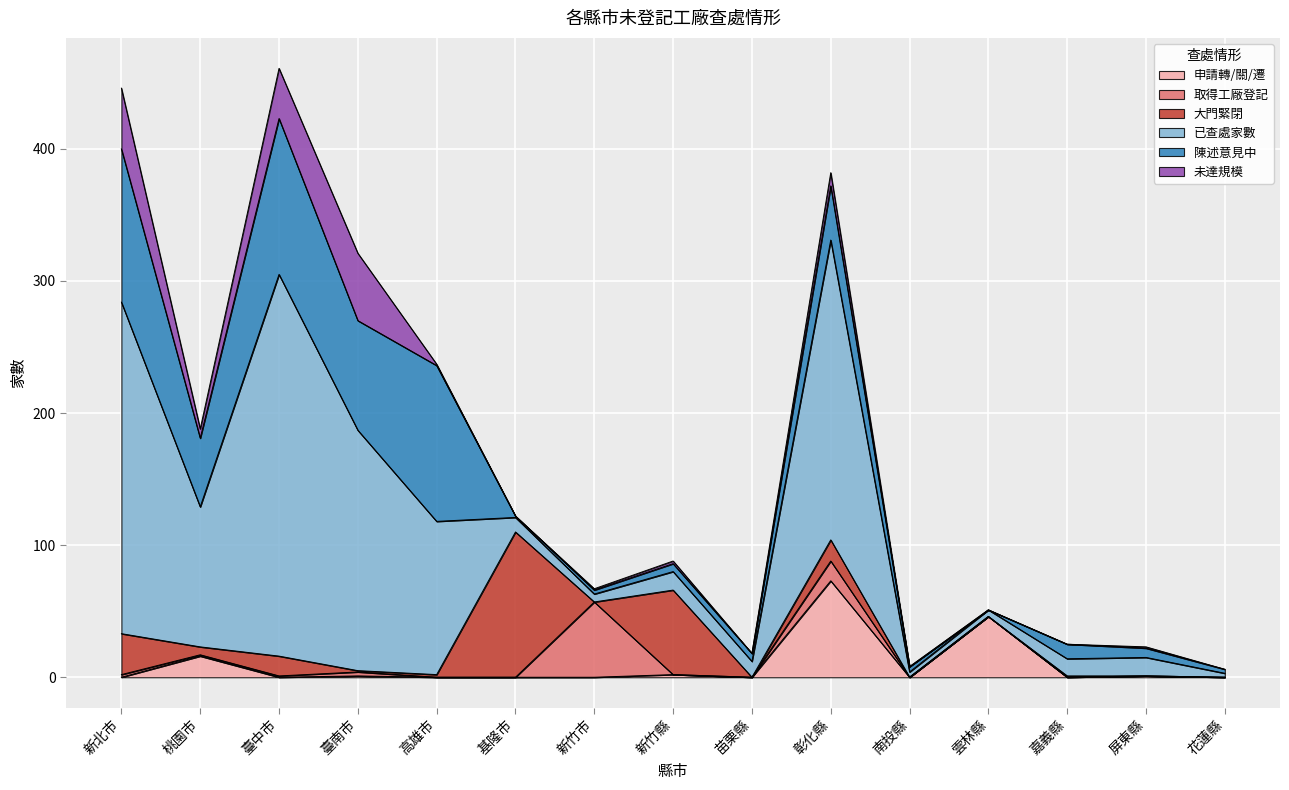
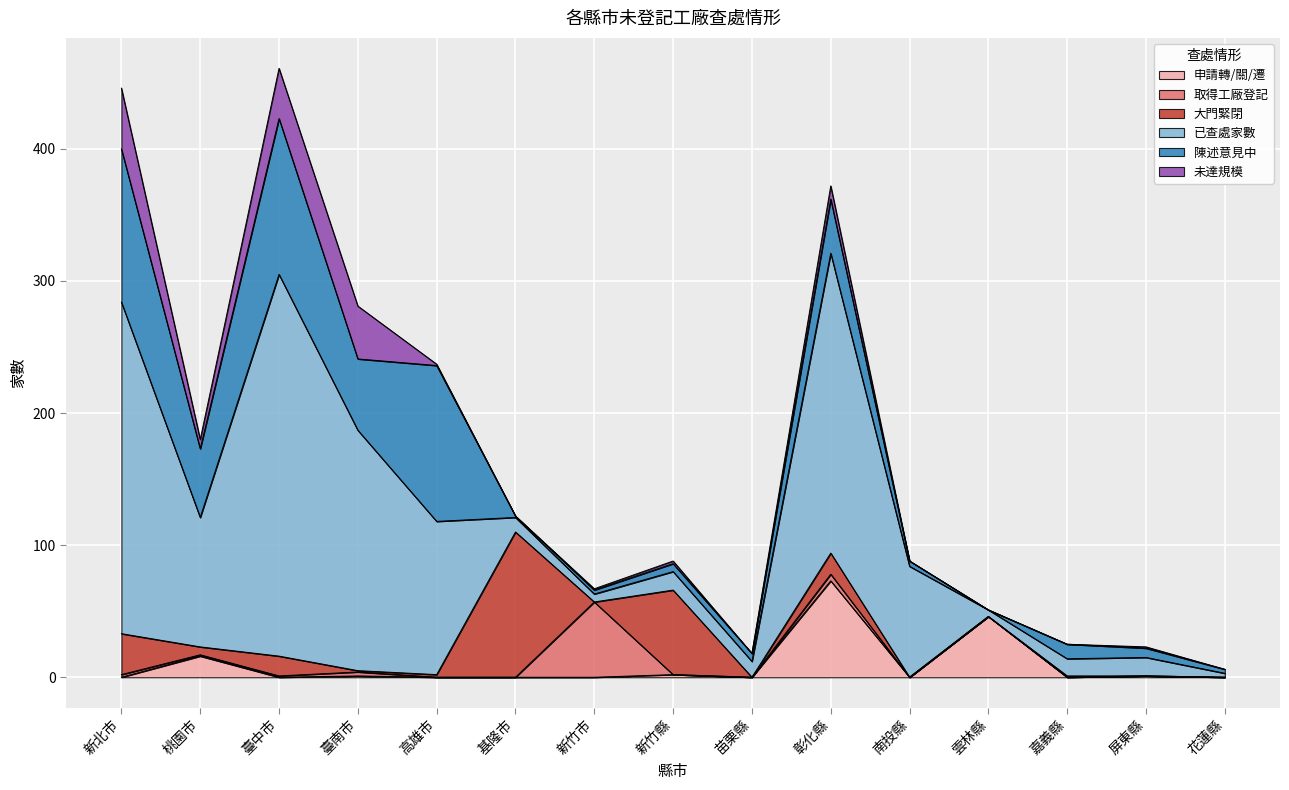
  {
    "申請轉/關/遷": {
      "新北市": 0,
      "臺南市": 1,
      "新竹市": 0,
      "彰化縣": 73
    },
    "取得工廠登記": {
      "新北市": 2,
-     "彰化縣": 15
+     "彰化縣": 5
    },
    "大門緊閉": {
      "新北市": 31,
      "桃園市": 6,
      "臺中市": 15,
      "高雄市": 2,
      "基隆市": 110,
      "新竹縣": 64,
      "彰化縣": 16
    },
    "已查處家數": {
      "新北市": 251,
-     "桃園市": 106,
+     "桃園市": 98,
      "臺中市": 289,
      "臺南市": 182,
      "高雄市": 116,
      "新竹市": 6,
      "新竹縣": 14,
      "苗栗縣": 12,
      "彰化縣": 227,
-     "南投縣": 4,
+     "南投縣": 84,
      "嘉義縣": 13,
      "屏東縣": 14,
      "花蓮縣": 3
    },
    "陳述意見中": {
      "新北市": 116,
      "桃園市": 52,
      "臺中市": 118,
-     "臺南市": 83,
+     "臺南市": 54,
      "新竹縣": 6,
      "彰化縣": 41
    },
    "未達規模": {
      "新北市": 46,
      "桃園市": 7,
      "臺中市": 38,
-     "臺南市": 51,
+     "臺南市": 40,
      "新竹縣": 2,
      "彰化縣": 10
    }
  }
